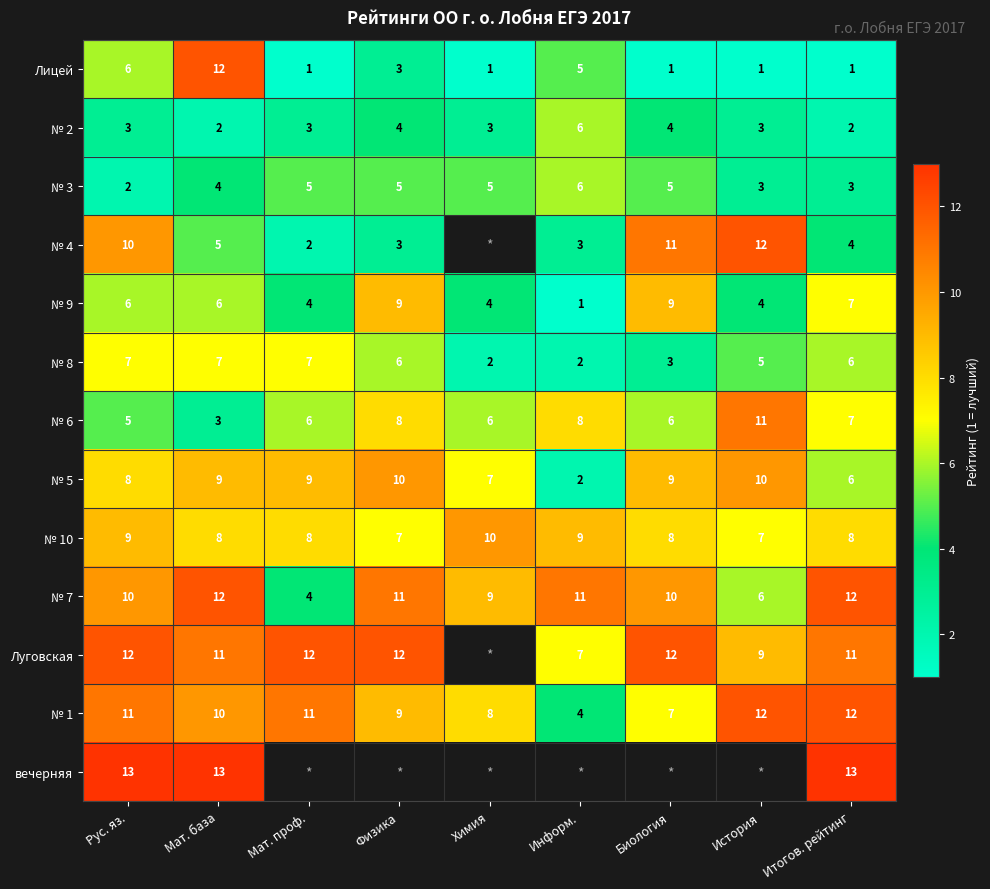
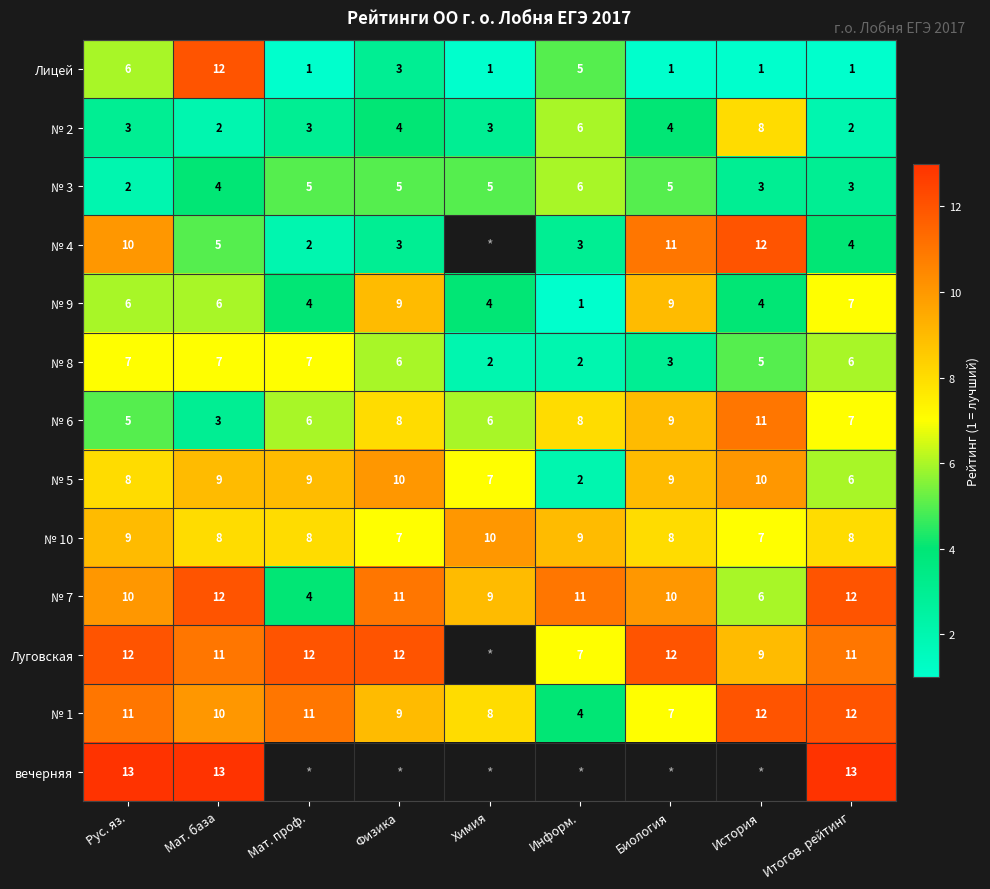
  {
    "Лицей": {
      "Рус. яз.": 6,
      "Мат. база": 12,
      "Мат. проф.": 1,
      "Физика": 3,
      "Химия": 1,
      "Информ.": 5,
      "Биология": 1,
      "История": 1,
      "Итогов. рейтинг": 1
    },
    "№ 2": {
      "Рус. яз.": 3,
      "Мат. база": 2,
      "Мат. проф.": 3,
      "Физика": 4,
      "Химия": 3,
      "Информ.": 6,
      "Биология": 4,
-     "История": 3,
+     "История": 8,
      "Итогов. рейтинг": 2
    },
    "№ 3": {
      "Рус. яз.": 2,
      "Мат. база": 4,
      "Мат. проф.": 5,
      "Физика": 5,
      "Химия": 5,
      "Информ.": 6,
      "Биология": 5,
      "История": 3,
      "Итогов. рейтинг": 3
    },
    "№ 4": {
      "Рус. яз.": 10,
      "Мат. база": 5,
      "Мат. проф.": 2,
      "Физика": 3,
      "Информ.": 3,
      "Биология": 11,
      "История": 12,
      "Итогов. рейтинг": 4
    },
    "№ 9": {
      "Рус. яз.": 6,
      "Мат. база": 6,
      "Мат. проф.": 4,
      "Физика": 9,
      "Химия": 4,
      "Информ.": 1,
      "Биология": 9,
      "История": 4,
      "Итогов. рейтинг": 7
    },
    "№ 8": {
      "Рус. яз.": 7,
      "Мат. база": 7,
      "Мат. проф.": 7,
      "Физика": 6,
      "Химия": 2,
      "Информ.": 2,
      "Биология": 3,
      "История": 5,
      "Итогов. рейтинг": 6
    },
    "№ 6": {
      "Рус. яз.": 5,
      "Мат. база": 3,
      "Мат. проф.": 6,
      "Физика": 8,
      "Химия": 6,
      "Информ.": 8,
-     "Биология": 6,
+     "Биология": 9,
      "История": 11,
      "Итогов. рейтинг": 7
    },
    "№ 5": {
      "Рус. яз.": 8,
      "Мат. база": 9,
      "Мат. проф.": 9,
      "Физика": 10,
      "Химия": 7,
      "Информ.": 2,
      "Биология": 9,
      "История": 10,
      "Итогов. рейтинг": 6
    },
    "№ 10": {
      "Рус. яз.": 9,
      "Мат. база": 8,
      "Мат. проф.": 8,
      "Физика": 7,
      "Химия": 10,
      "Информ.": 9,
      "Биология": 8,
      "История": 7,
      "Итогов. рейтинг": 8
    },
    "№ 7": {
      "Рус. яз.": 10,
      "Мат. база": 12,
      "Мат. проф.": 4,
      "Физика": 11,
      "Химия": 9,
      "Информ.": 11,
      "Биология": 10,
      "История": 6,
      "Итогов. рейтинг": 12
    },
    "Луговская": {
      "Рус. яз.": 12,
      "Мат. база": 11,
      "Мат. проф.": 12,
      "Физика": 12,
      "Информ.": 7,
      "Биология": 12,
      "История": 9,
      "Итогов. рейтинг": 11
    },
    "№ 1": {
      "Рус. яз.": 11,
      "Мат. база": 10,
      "Мат. проф.": 11,
      "Физика": 9,
      "Химия": 8,
      "Информ.": 4,
      "Биология": 7,
      "История": 12,
      "Итогов. рейтинг": 12
    },
    "вечерняя": {
      "Рус. яз.": 13,
      "Мат. база": 13,
      "Итогов. рейтинг": 13
    }
  }
